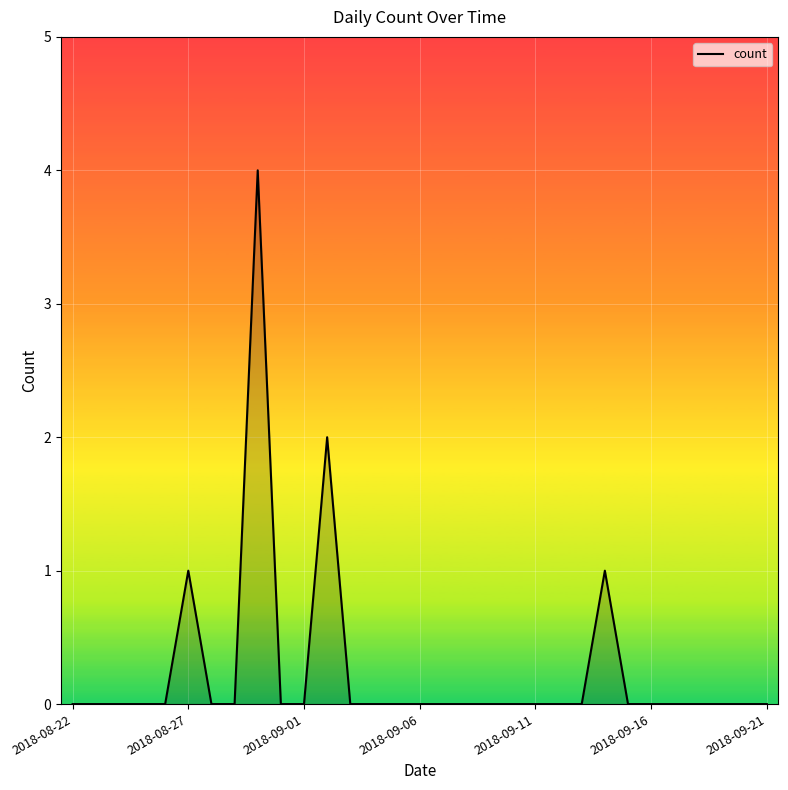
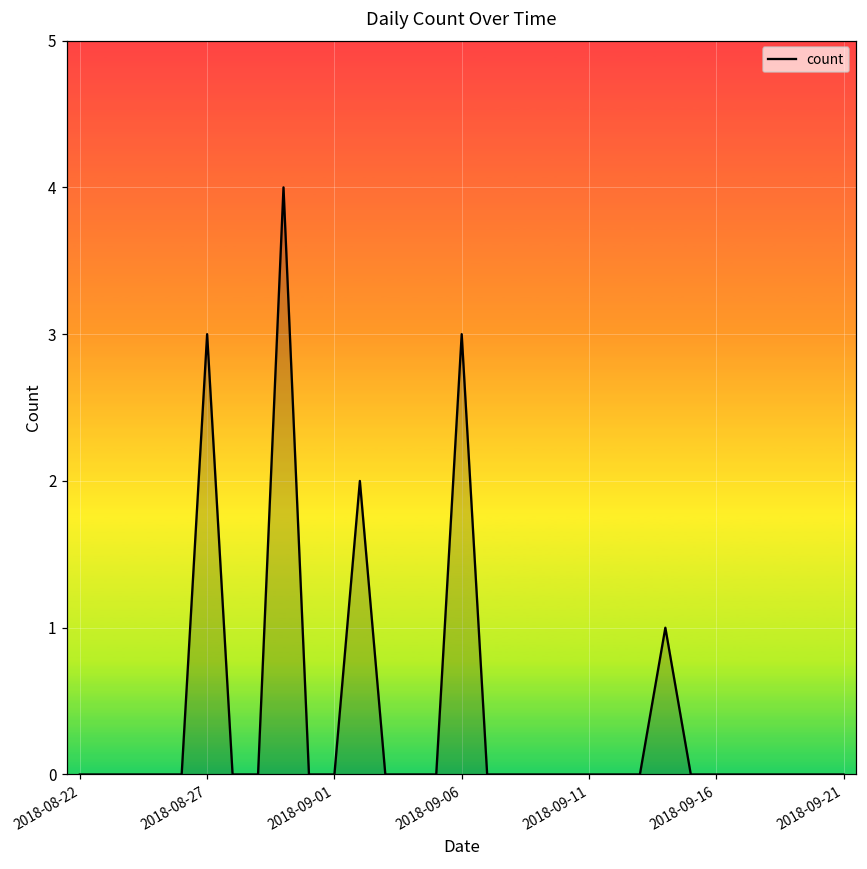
  {
    "2018-08-22": 0,
-   "2018-08-27": 1,
+   "2018-08-27": 3,
    "2018-09-01": 0,
-   "2018-09-06": 0,
+   "2018-09-06": 3,
    "2018-09-11": 0,
    "2018-09-16": 0,
    "2018-09-21": 0
  }
